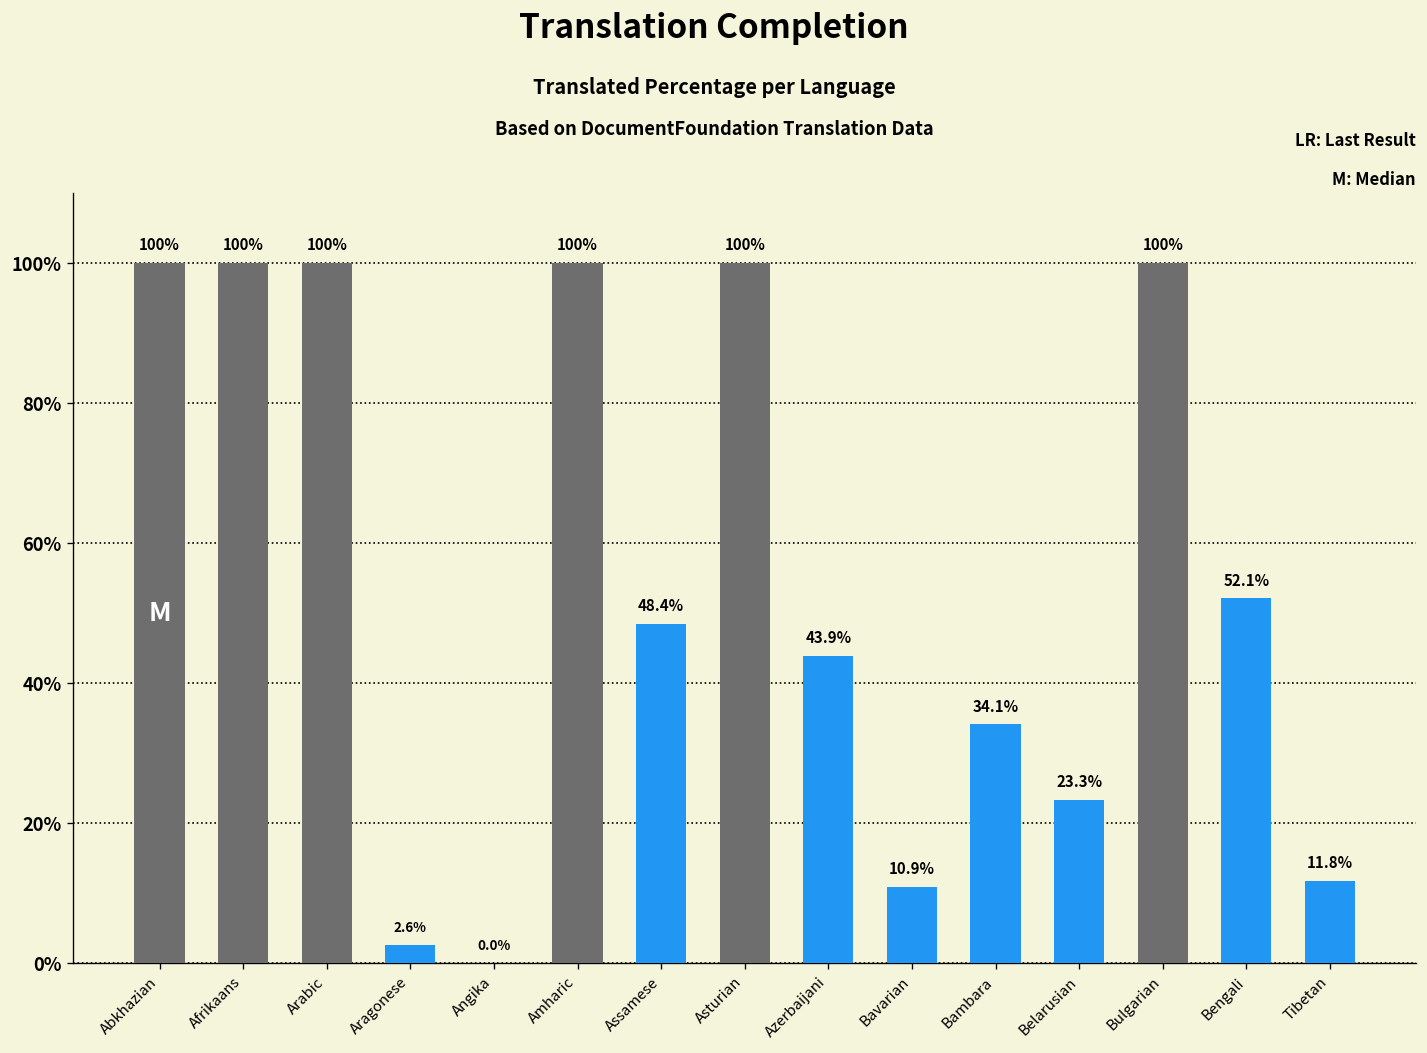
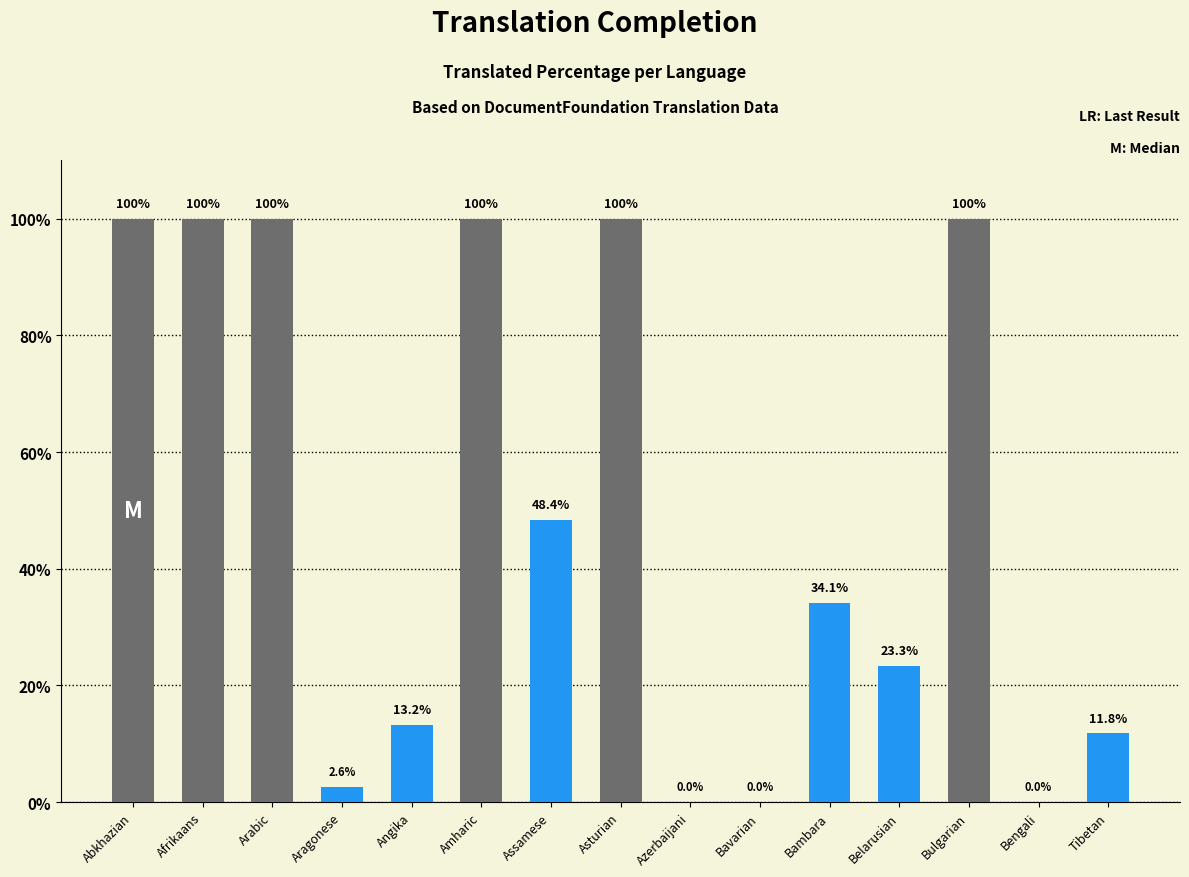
  {
    "Abkhazian": "100%",
    "Afrikaans": "100%",
    "Arabic": "100%",
    "Aragonese": "2.6%",
-   "Angika": "0.0%",
+   "Angika": "13.2%",
    "Amharic": "100%",
    "Assamese": "48.4%",
    "Asturian": "100%",
-   "Azerbaijani": "43.9%",
-   "Bavarian": "10.9%",
+   "Azerbaijani": "0.0%",
+   "Bavarian": "0.0%",
    "Bambara": "34.1%",
    "Belarusian": "23.3%",
    "Bulgarian": "100%",
-   "Bengali": "52.1%",
+   "Bengali": "0.0%",
    "Tibetan": "11.8%"
  }
